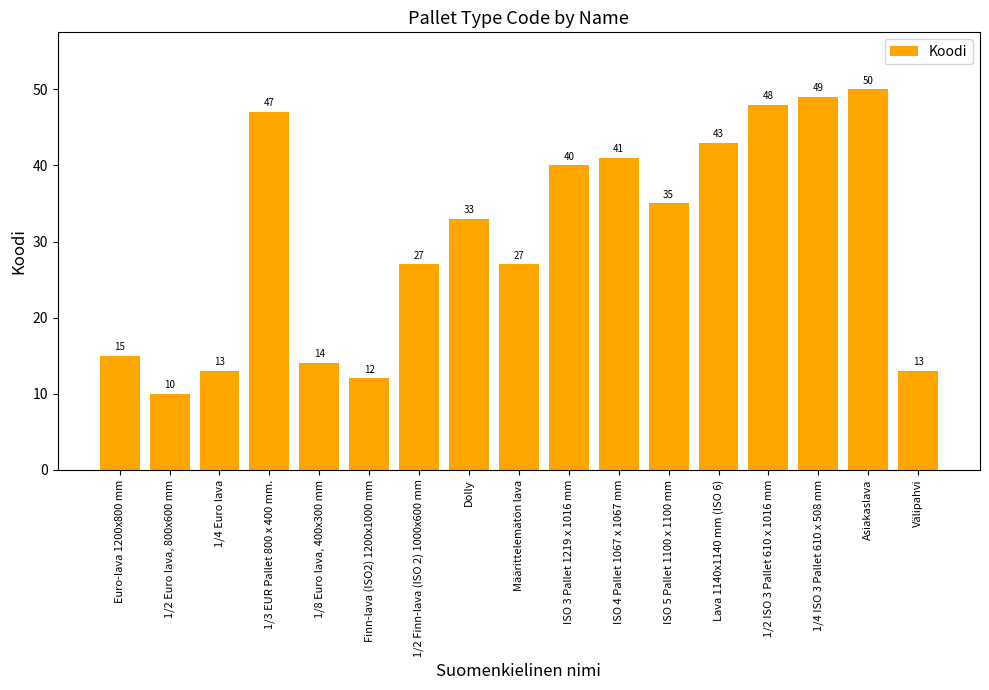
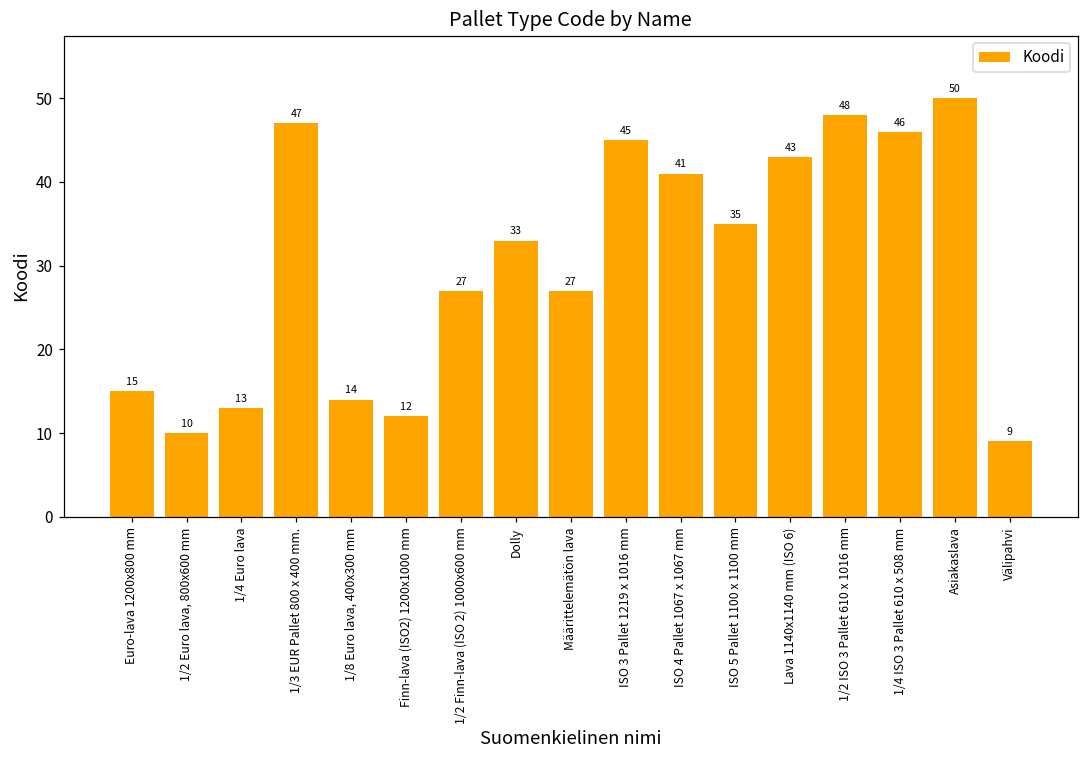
  {
    "Euro-lava 1200x800 mm": 15,
    "1/2 Euro lava, 800x600 mm": 10,
    "1/4 Euro lava": 13,
    "1/3 EUR Pallet 800 x 400 mm.": 47,
    "1/8 Euro lava, 400x300 mm": 14,
    "Finn-lava (ISO2) 1200x1000 mm": 12,
    "1/2 Finn-lava (ISO 2) 1000x600 mm": 27,
    "Dolly": 33,
    "Määrittelemätön lava": 27,
-   "ISO 3 Pallet 1219 x 1016 mm": 40,
+   "ISO 3 Pallet 1219 x 1016 mm": 45,
    "ISO 4 Pallet 1067 x 1067 mm": 41,
    "ISO 5 Pallet 1100 x 1100 mm": 35,
    "Lava 1140x1140 mm (ISO 6)": 43,
    "1/2 ISO 3 Pallet 610 x 1016 mm": 48,
-   "1/4 ISO 3 Pallet 610 x 508 mm": 49,
+   "1/4 ISO 3 Pallet 610 x 508 mm": 46,
    "Asiakaslava": 50,
-   "Välipahvi": 13
+   "Välipahvi": 9
  }
